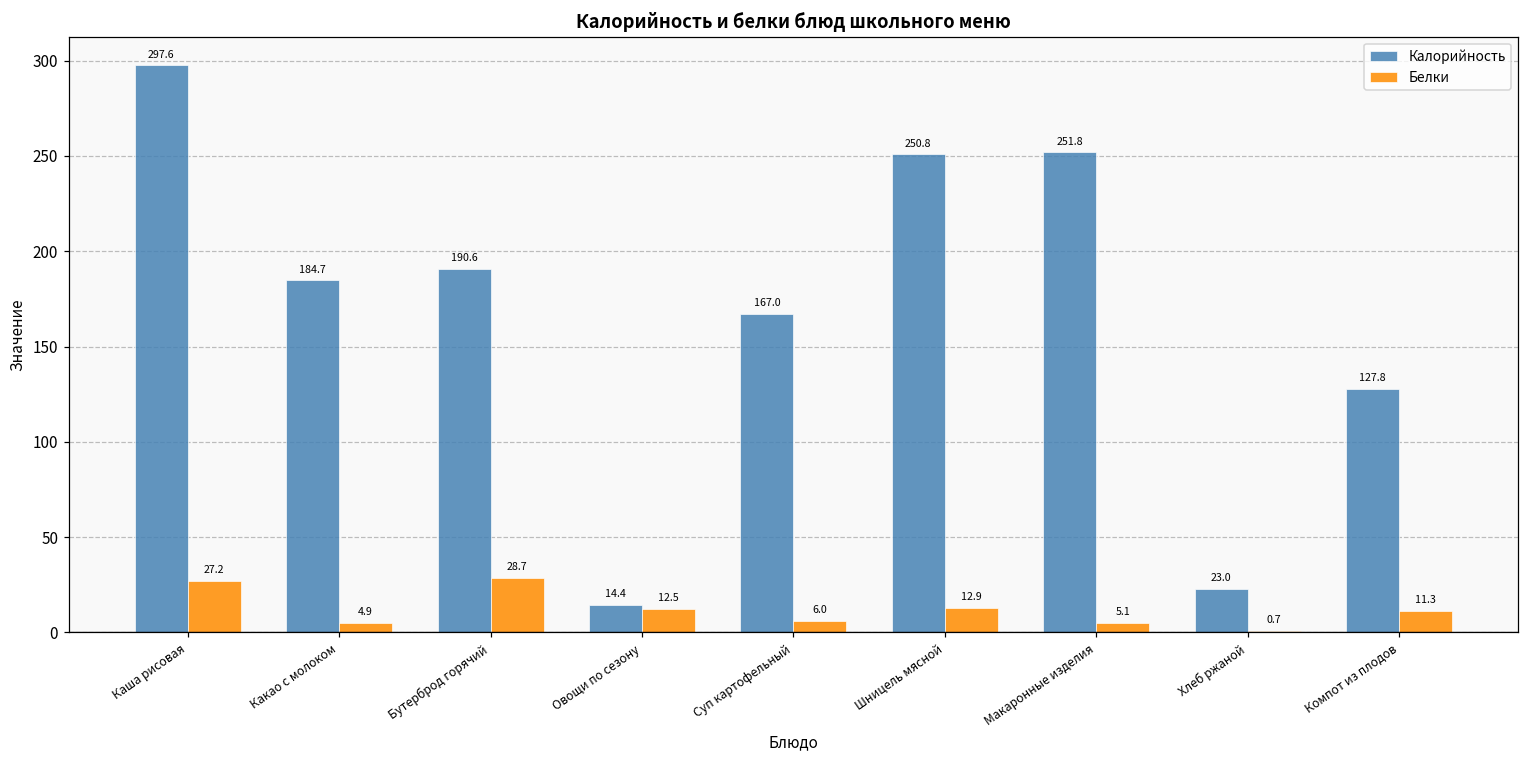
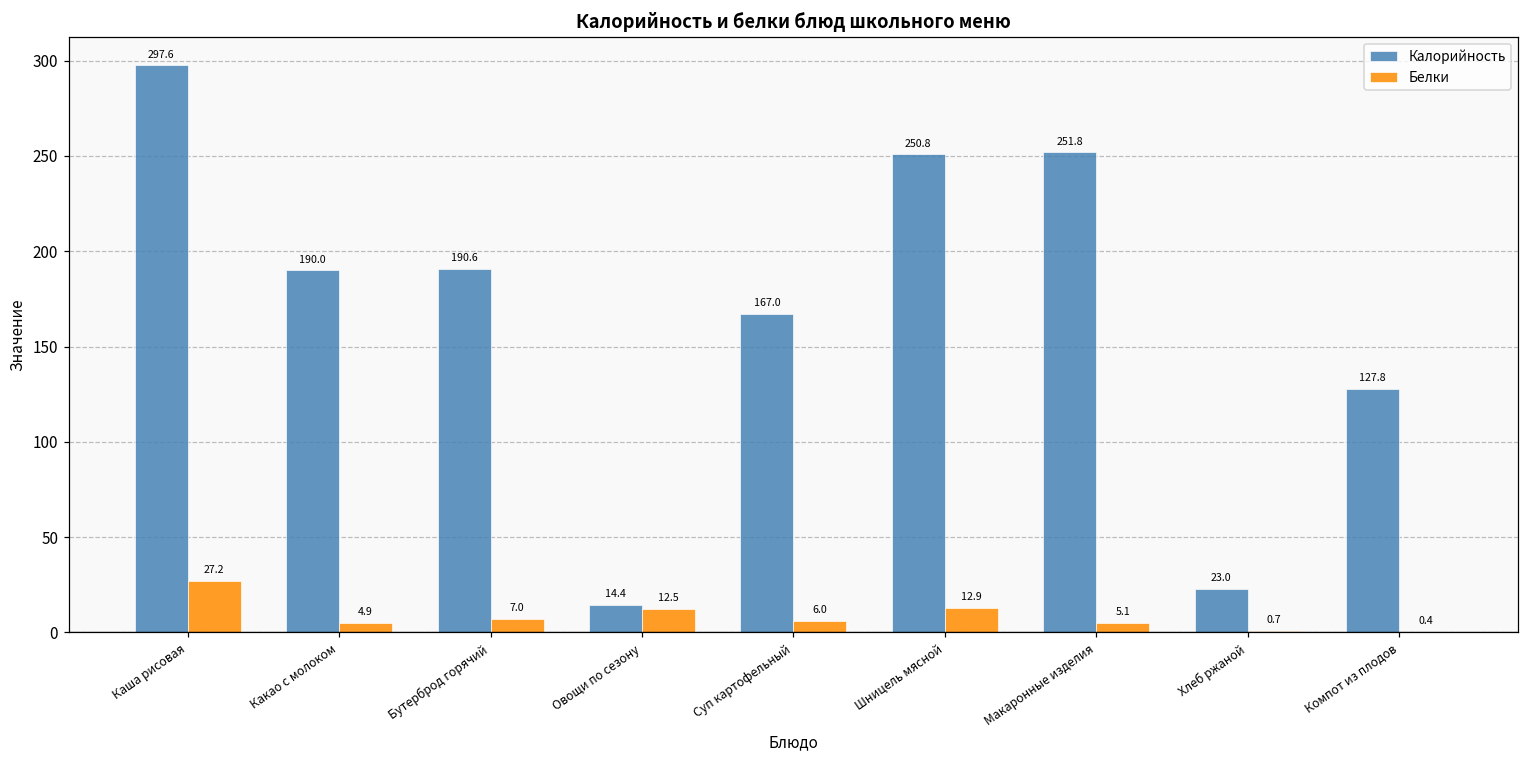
  {
    "Калорийность": {
      "Каша рисовая": 297.6,
-     "Какао с молоком": 184.7,
+     "Какао с молоком": 190.0,
      "Бутерброд горячий": 190.6,
      "Овощи по сезону": 14.4,
      "Суп картофельный": 167.0,
      "Шницель мясной": 250.8,
      "Макаронные изделия": 251.8,
      "Хлеб ржаной": 23.0,
      "Компот из плодов": 127.8
    },
    "Белки": {
      "Каша рисовая": 27.2,
      "Какао с молоком": 4.9,
-     "Бутерброд горячий": 28.7,
+     "Бутерброд горячий": 7.0,
      "Овощи по сезону": 12.5,
      "Суп картофельный": 6.0,
      "Шницель мясной": 12.9,
      "Макаронные изделия": 5.1,
      "Хлеб ржаной": 0.7,
-     "Компот из плодов": 11.3
+     "Компот из плодов": 0.4
    }
  }
